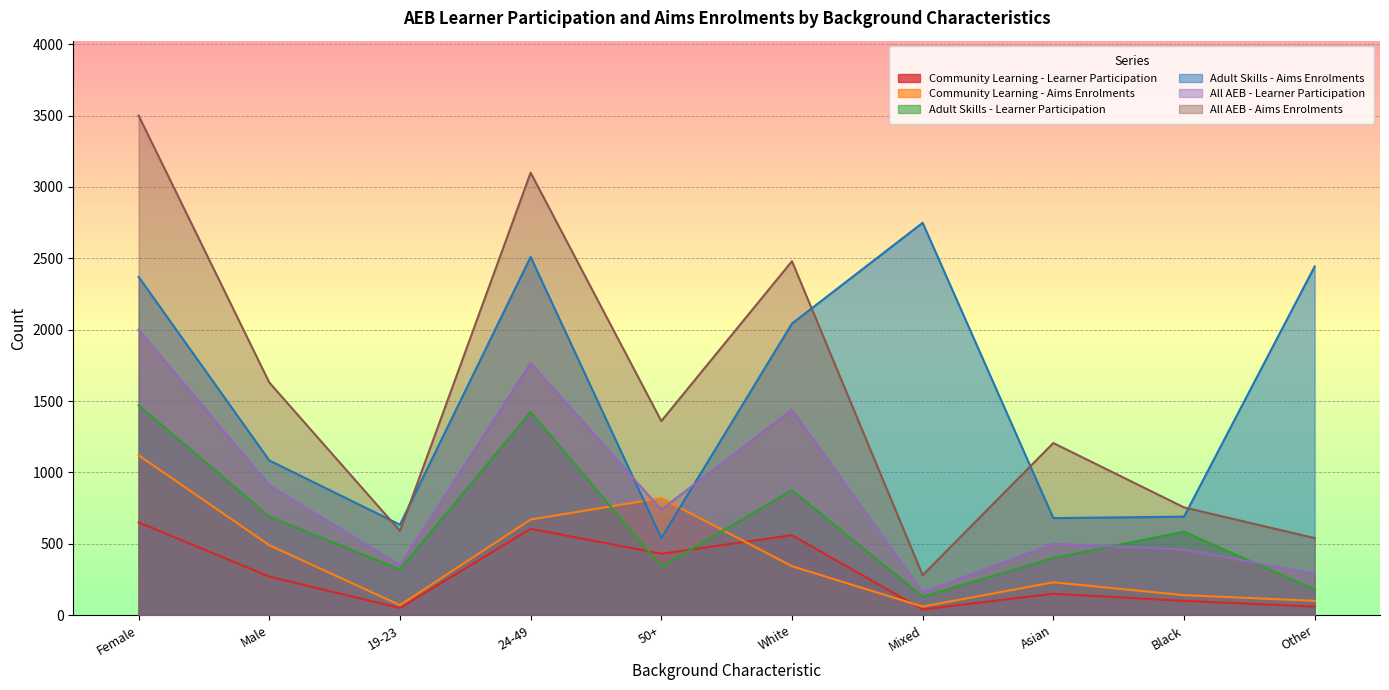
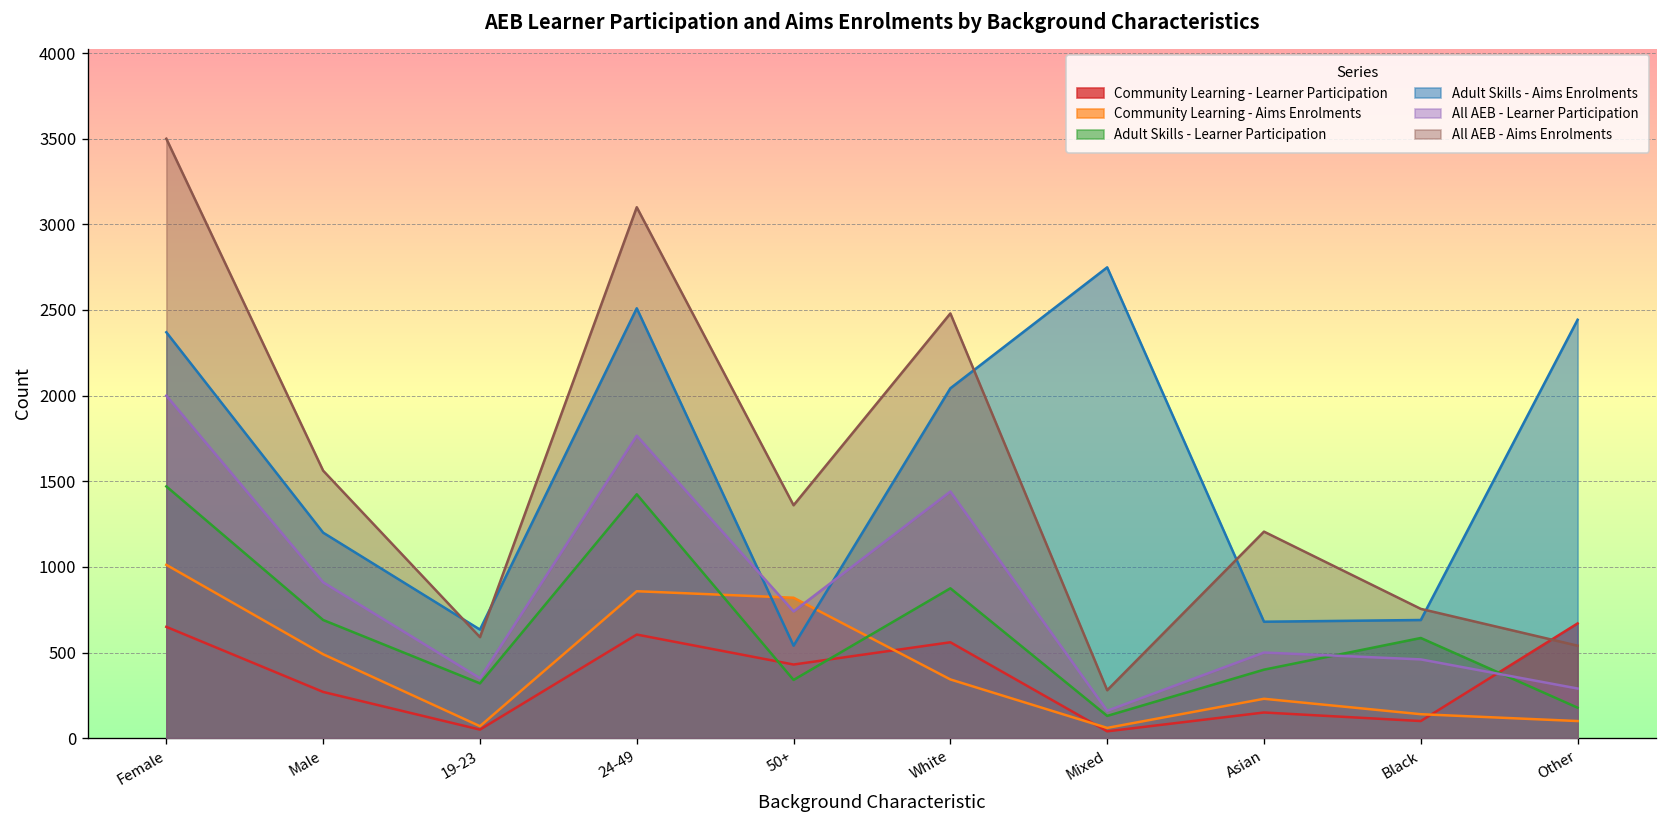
  {
    "Community Learning - Learner Participation": {
      "Female": 650,
      "Male": 270,
      "19-23": 50,
      "24-49": 610,
      "50+": 430,
      "White": 560,
      "Mixed": 40,
      "Asian": 150,
      "Black": 100,
-     "Other": 60
+     "Other": 670
    },
    "Community Learning - Aims Enrolments": {
-     "Female": 1120,
+     "Female": 1010,
      "Male": 490,
      "19-23": 70,
-     "24-49": 670,
+     "24-49": 860,
      "50+": 820,
      "White": 340,
      "Mixed": 60,
      "Asian": 230,
      "Black": 140,
      "Other": 100
    },
    "Adult Skills - Learner Participation": {
      "Female": 1470,
      "Male": 690,
      "19-23": 320,
      "24-49": 1420,
      "50+": 340,
      "White": 880,
      "Mixed": 130,
      "Asian": 400,
      "Black": 590,
      "Other": 180
    },
    "Adult Skills - Aims Enrolments": {
      "Female": 2370,
-     "Male": 1080,
+     "Male": 1200,
      "19-23": 630,
      "24-49": 2510,
      "50+": 540,
      "White": 2040,
      "Mixed": 2750,
      "Asian": 680,
      "Black": 690,
      "Other": 2440
    },
    "All AEB - Learner Participation": {
      "Female": 2000,
      "Male": 910,
      "19-23": 350,
      "24-49": 1770,
      "50+": 740,
      "White": 1440,
      "Mixed": 160,
      "Asian": 500,
      "Black": 460,
      "Other": 290
    },
    "All AEB - Aims Enrolments": {
      "Female": 3500,
-     "Male": 1630,
+     "Male": 1560,
      "19-23": 590,
      "24-49": 3100,
      "50+": 1360,
      "White": 2480,
      "Mixed": 280,
      "Asian": 1210,
      "Black": 760,
      "Other": 540
    }
  }
